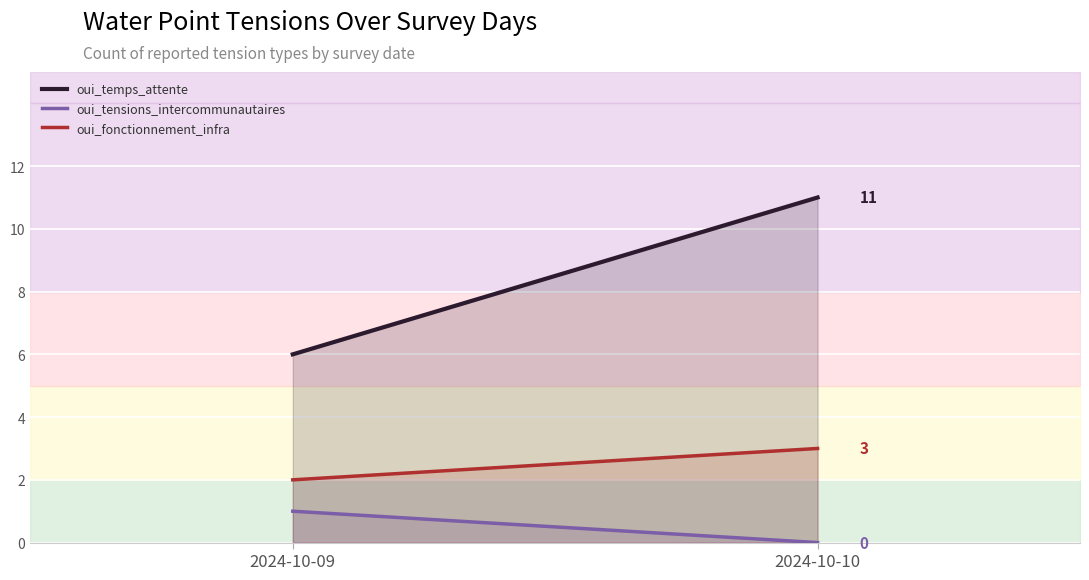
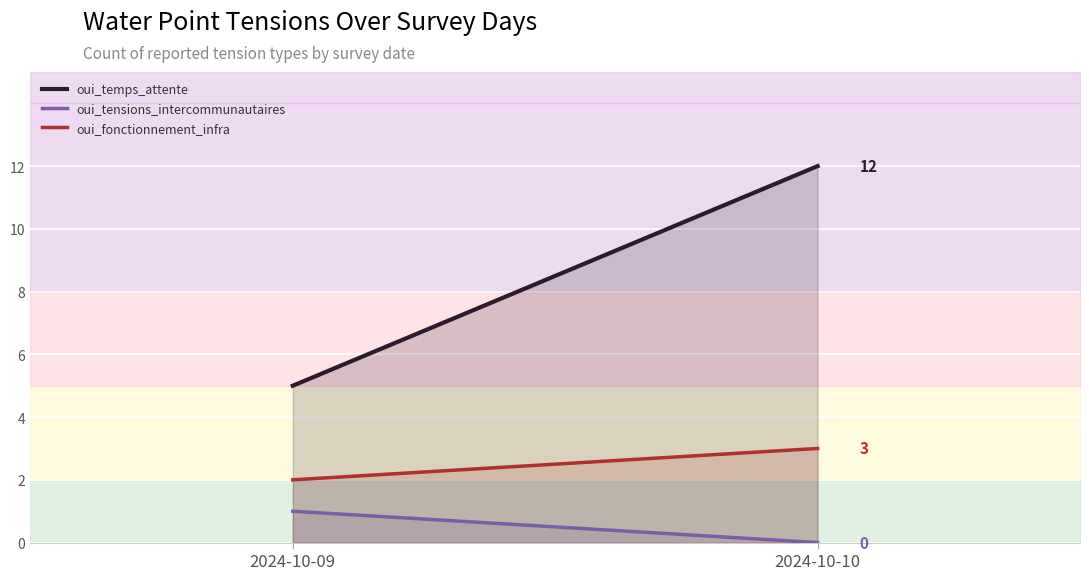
  {
    "oui_temps_attente": {
-     "2024-10-09": 6,
-     "2024-10-10": 11
+     "2024-10-09": 5,
+     "2024-10-10": 12
    },
    "oui_tensions_intercommunautaires": {
      "2024-10-09": 1,
      "2024-10-10": 0
    },
    "oui_fonctionnement_infra": {
      "2024-10-09": 2,
      "2024-10-10": 3
    }
  }
